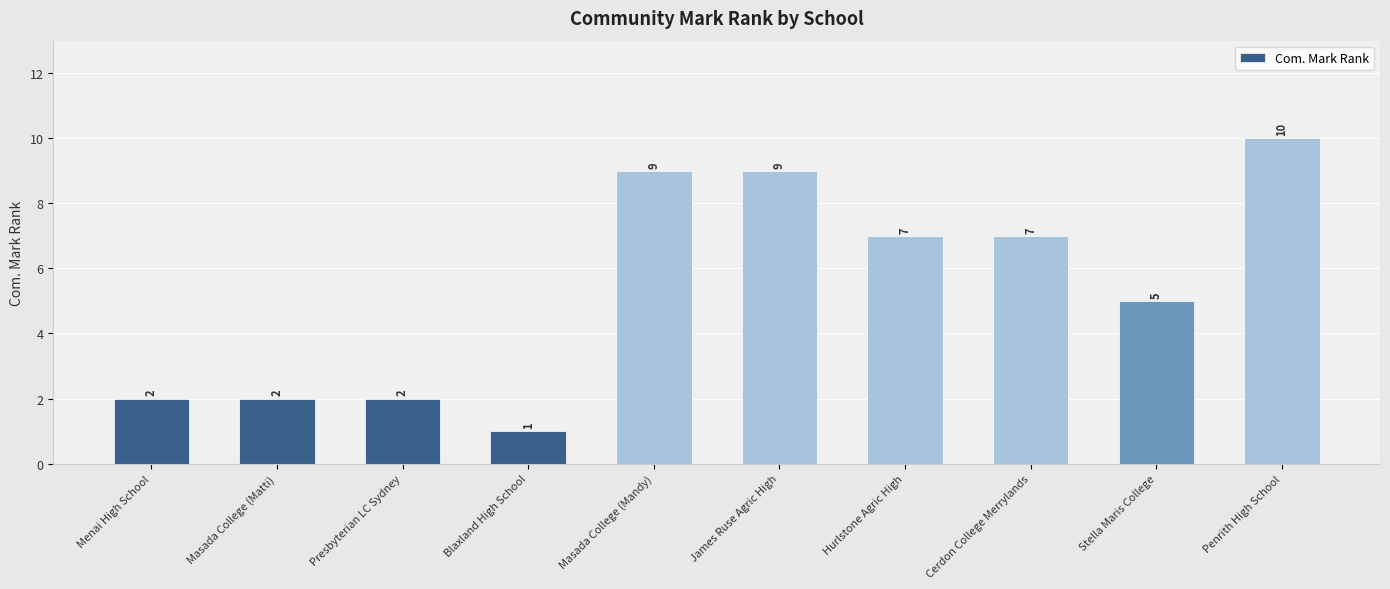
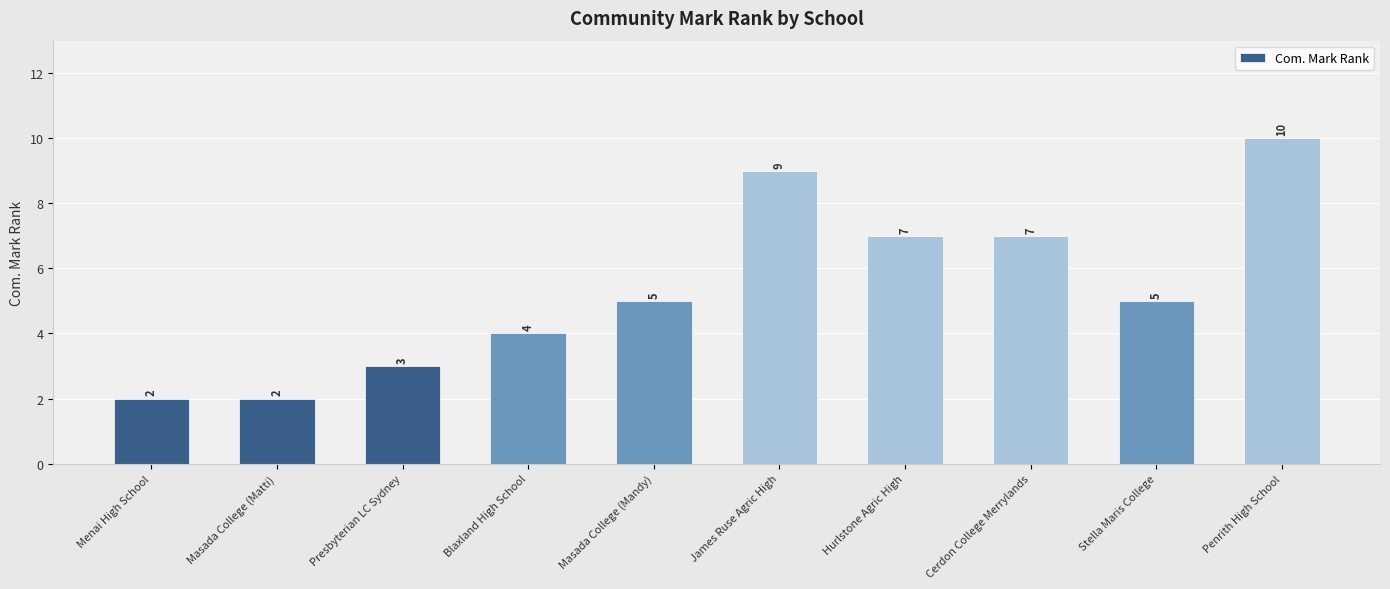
  {
    "Menai High School": 2,
    "Masada College (Matti)": 2,
-   "Presbyterian LC Sydney": 2,
-   "Blaxland High School": 1,
-   "Masada College (Mandy)": 9,
+   "Presbyterian LC Sydney": 3,
+   "Blaxland High School": 4,
+   "Masada College (Mandy)": 5,
    "James Ruse Agric High": 9,
    "Hurlstone Agric High": 7,
    "Cerdon College Merrylands": 7,
    "Stella Maris College": 5,
    "Penrith High School": 10
  }
